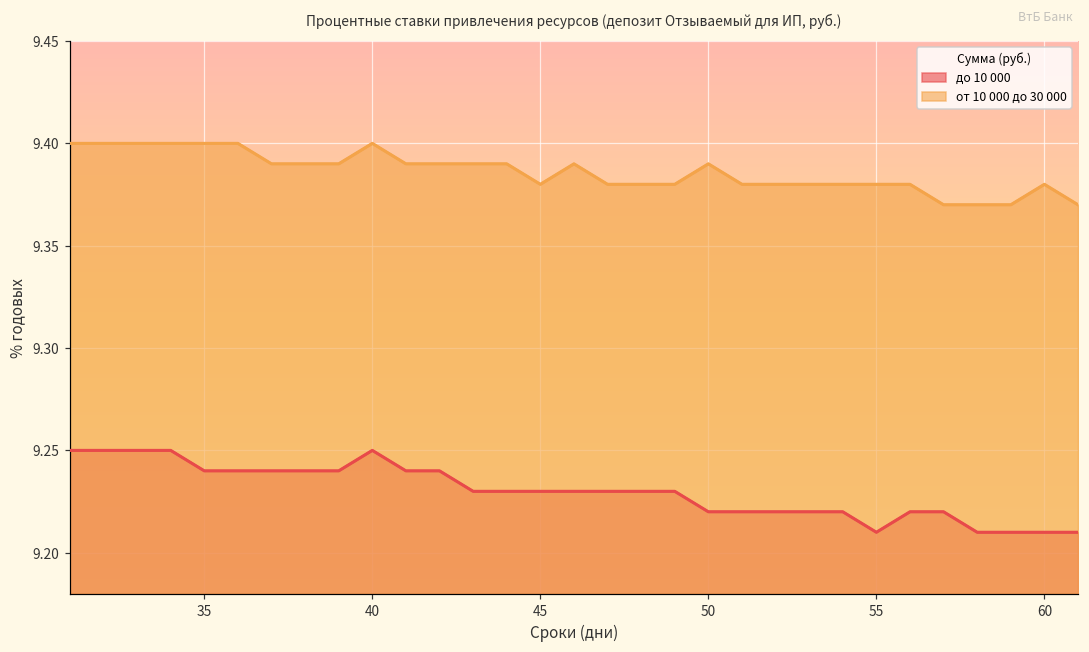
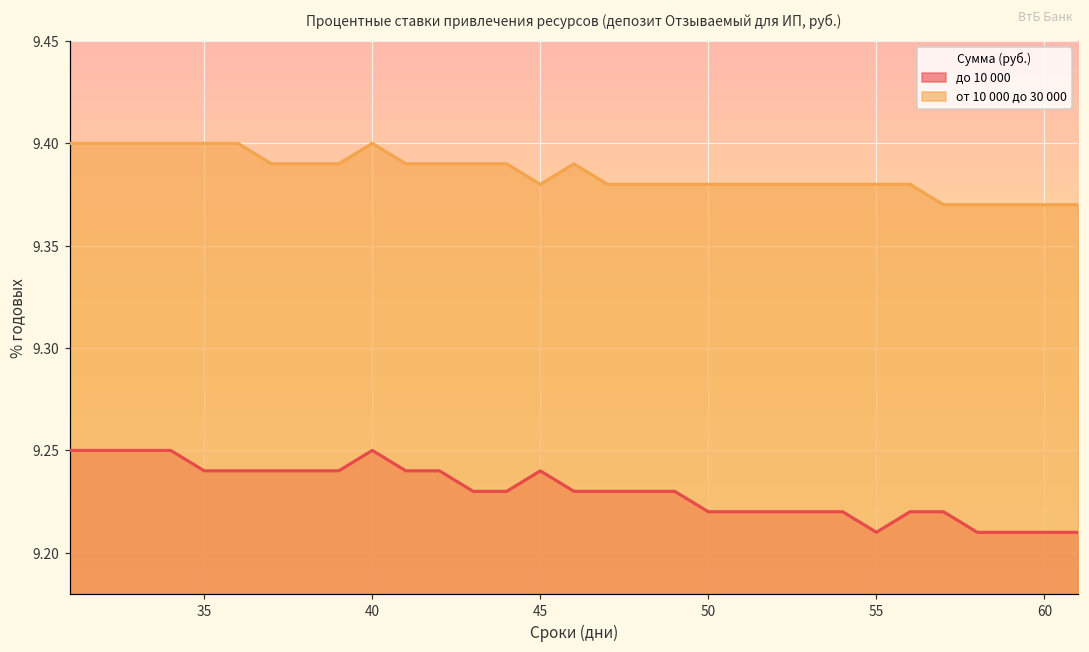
  {
    "до 10 000": {
      "35": 9.24,
      "40": 9.25,
-     "45": 9.23,
+     "45": 9.24,
      "50": 9.22,
      "55": 9.21,
      "60": 9.21
    },
    "от 10 000 до 30 000": {
      "35": 9.40,
      "40": 9.40,
      "45": 9.38,
-     "50": 9.39,
+     "50": 9.38,
      "55": 9.38,
-     "60": 9.38
+     "60": 9.37
    }
  }
